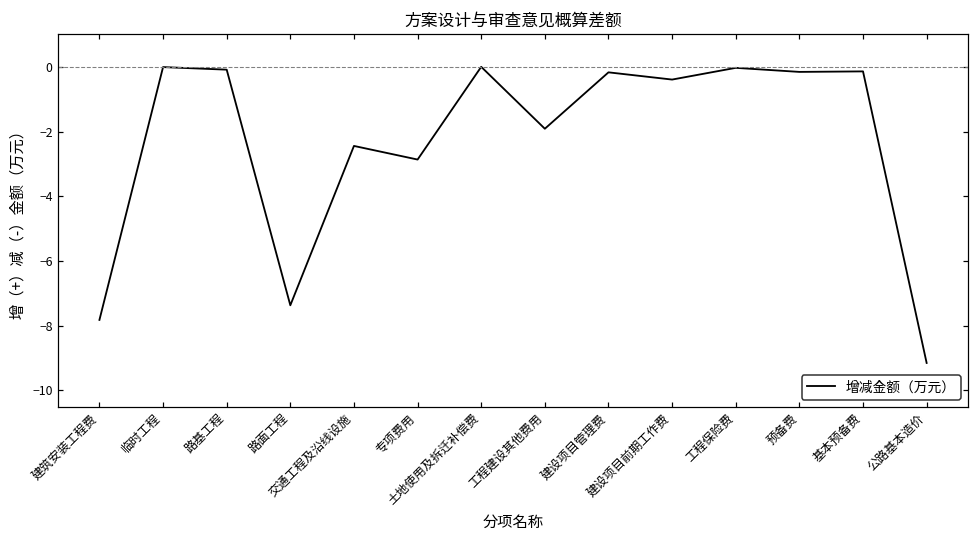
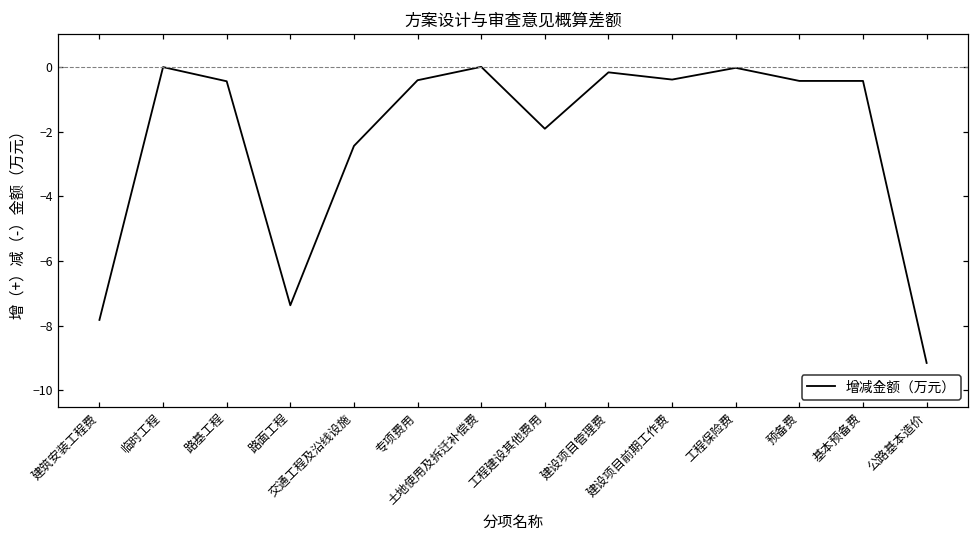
  {
    "建筑安装工程费": -7.8,
    "临时工程": 0.0,
-   "路基工程": -0.1,
+   "路基工程": -0.4,
    "路面工程": -7.4,
    "交通工程及沿线设施": -2.4,
-   "专项费用": -2.9,
+   "专项费用": -0.4,
    "土地使用及拆迁补偿费": 0.0,
    "工程建设其他费用": -1.9,
    "建设项目管理费": -0.2,
    "建设项目前期工作费": -0.4,
    "工程保险费": 0.0,
-   "预备费": -0.2,
-   "基本预备费": -0.1,
+   "预备费": -0.4,
+   "基本预备费": -0.4,
    "公路基本造价": -9.2
  }
